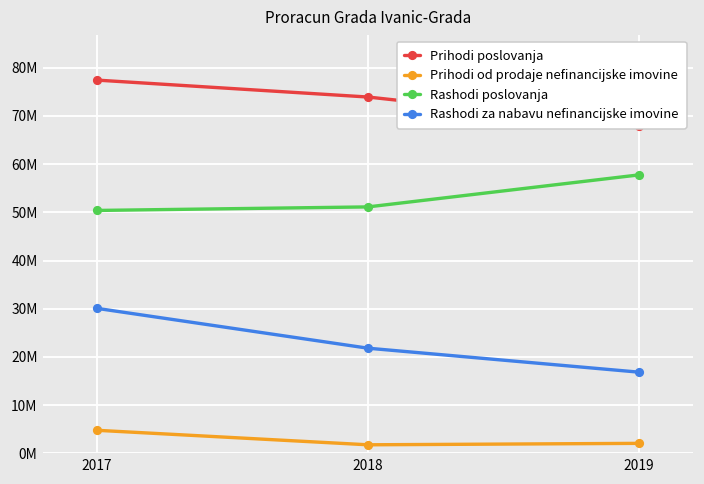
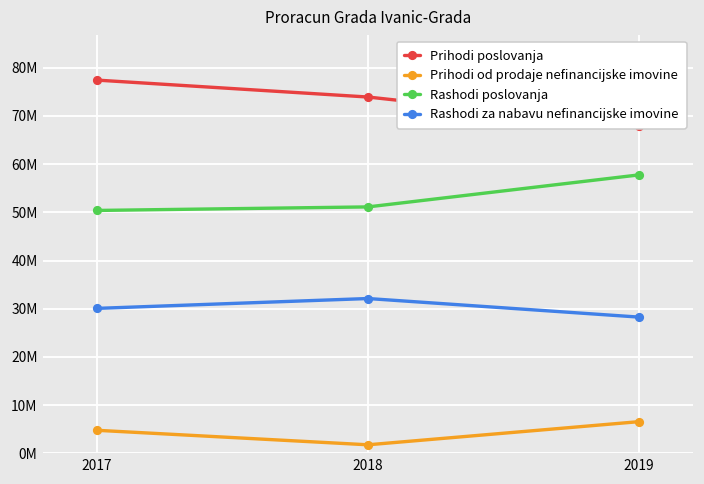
  {
    "Prihodi poslovanja": {
      "2017": 77000000,
      "2018": 74000000
    },
    "Prihodi od prodaje nefinancijske imovine": {
      "2017": 5000000,
      "2018": 2000000,
-     "2019": 2000000
+     "2019": 7000000
    },
    "Rashodi poslovanja": {
      "2017": 50000000,
      "2018": 51000000,
      "2019": 58000000
    },
    "Rashodi za nabavu nefinancijske imovine": {
      "2017": 30000000,
-     "2018": 22000000,
-     "2019": 17000000
+     "2018": 32000000,
+     "2019": 28000000
    }
  }
